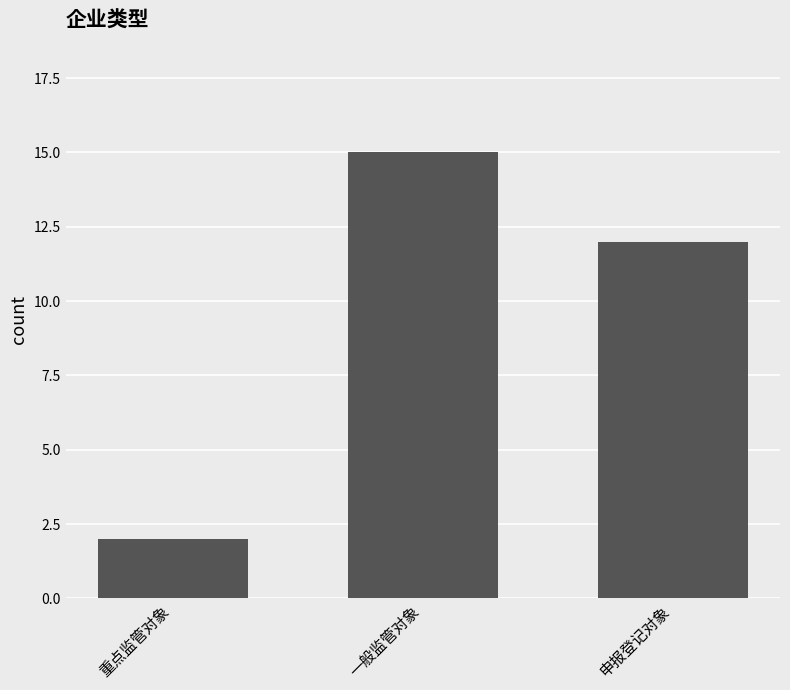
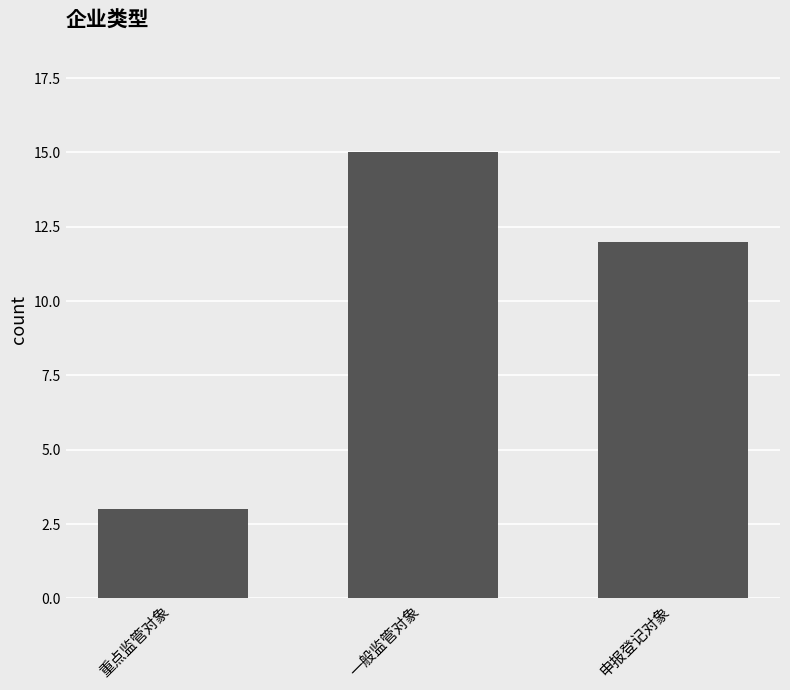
  {
-   "重点监管对象": 2,
+   "重点监管对象": 3,
    "一般监管对象": 15,
    "申报登记对象": 12
  }
